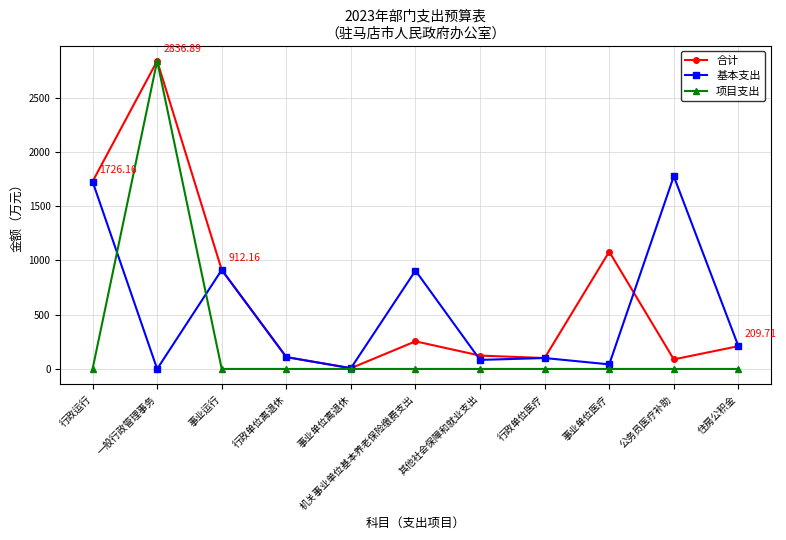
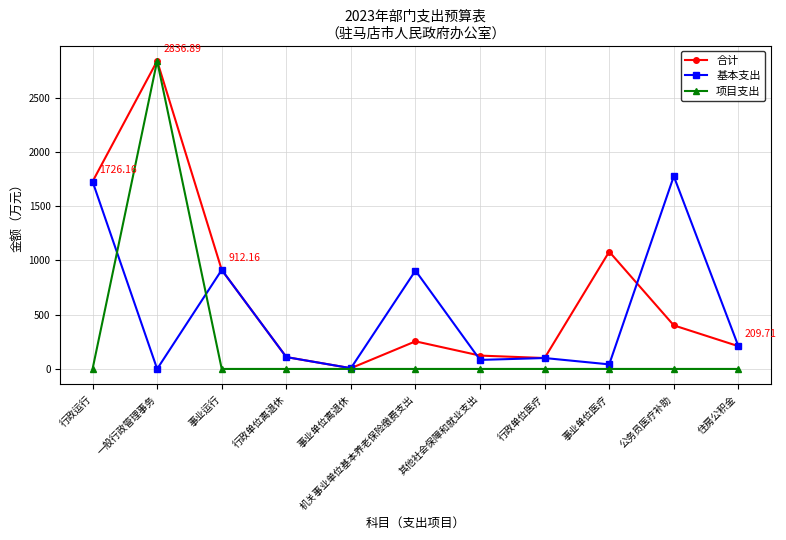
  {
    "合计": {
      "机关事业单位基本养老保险缴费支出": 250,
      "其他社会保障和就业支出": 120,
      "事业单位医疗": 1080,
-     "公务员医疗补助": 90
+     "公务员医疗补助": 400
    },
    "基本支出": {
      "一般行政管理事务": 0,
      "机关事业单位基本养老保险缴费支出": 910,
      "其他社会保障和就业支出": 80,
      "事业单位医疗": 40,
      "公务员医疗补助": 1780
    },
    "项目支出": {
      "行政运行": 0,
      "事业运行": 0,
      "行政单位离退休": 0,
      "机关事业单位基本养老保险缴费支出": 0,
      "其他社会保障和就业支出": 0,
      "行政单位医疗": 0,
      "事业单位医疗": 0,
      "公务员医疗补助": 0,
      "住房公积金": 0
    }
  }
